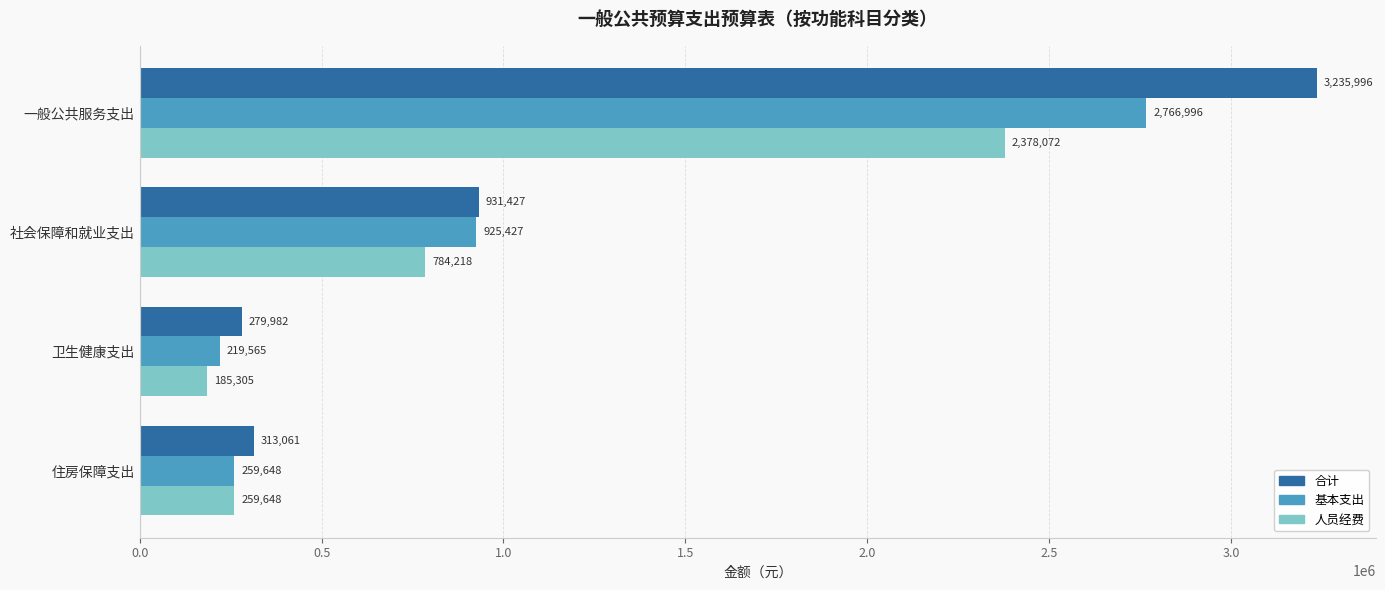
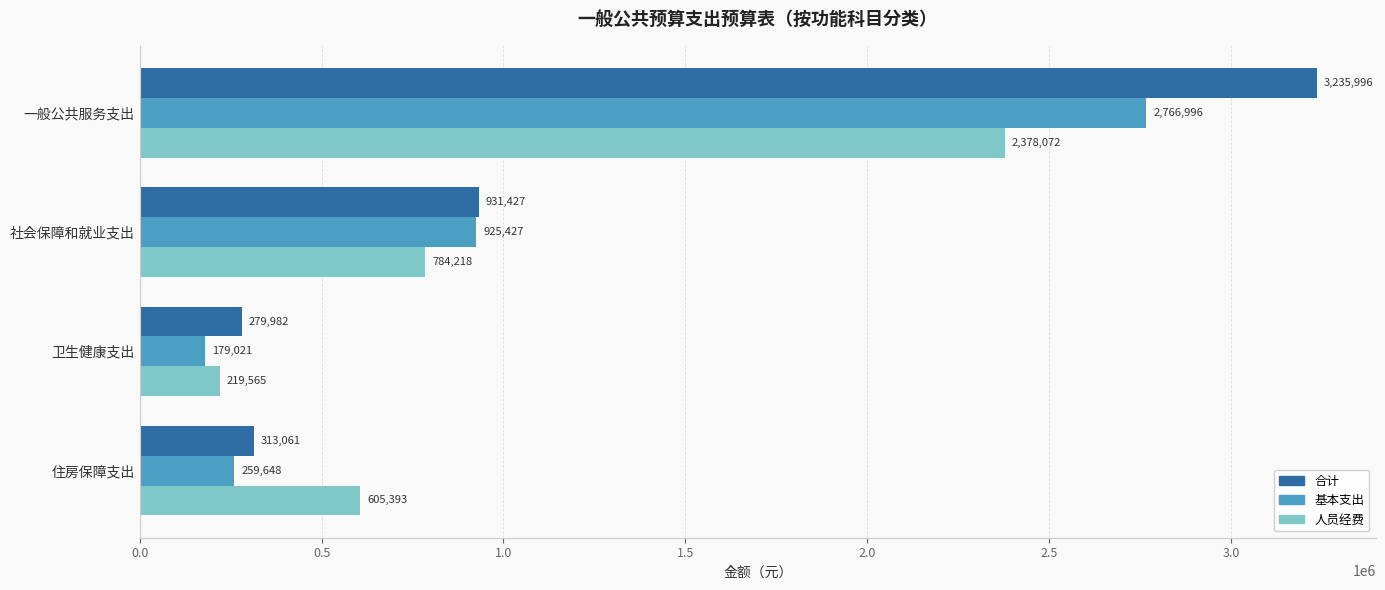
  {
    "合计": {
      "一般公共服务支出": "3,235,996",
      "社会保障和就业支出": "931,427",
      "卫生健康支出": "279,982",
      "住房保障支出": "313,061"
    },
    "基本支出": {
      "一般公共服务支出": "2,766,996",
      "社会保障和就业支出": "925,427",
-     "卫生健康支出": "219,565",
+     "卫生健康支出": "179,021",
      "住房保障支出": "259,648"
    },
    "人员经费": {
      "一般公共服务支出": "2,378,072",
      "社会保障和就业支出": "784,218",
-     "卫生健康支出": "185,305",
-     "住房保障支出": "259,648"
+     "卫生健康支出": "219,565",
+     "住房保障支出": "605,393"
    }
  }
